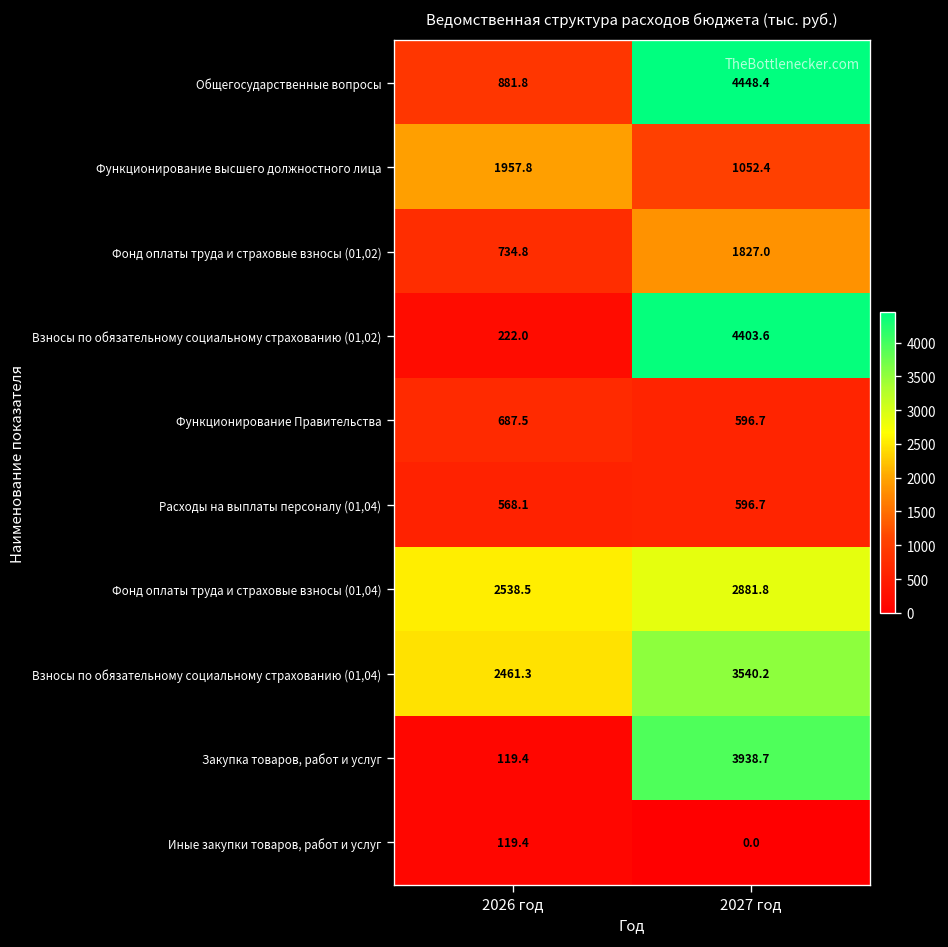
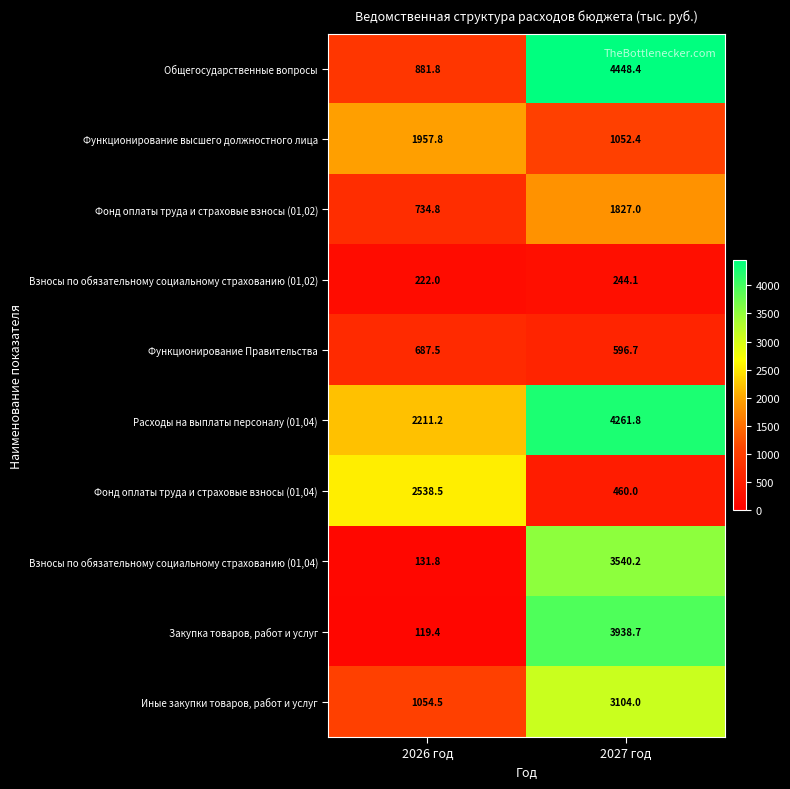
  {
    "Общегосударственные вопросы": {
      "2026 год": 881.8
    },
    "Функционирование высшего должностного лица": {
      "2026 год": 1957.8,
      "2027 год": 1052.4
    },
    "Фонд оплаты труда и страховые взносы (01,02)": {
      "2026 год": 734.8,
      "2027 год": 1827.0
    },
    "Взносы по обязательному социальному страхованию (01,02)": {
      "2026 год": 222.0,
-     "2027 год": 4403.6
+     "2027 год": 244.1
    },
    "Функционирование Правительства": {
      "2026 год": 687.5,
      "2027 год": 596.7
    },
    "Расходы на выплаты персоналу (01,04)": {
-     "2026 год": 568.1,
-     "2027 год": 596.7
+     "2026 год": 2211.2,
+     "2027 год": 4261.8
    },
    "Фонд оплаты труда и страховые взносы (01,04)": {
      "2026 год": 2538.5,
-     "2027 год": 2881.8
+     "2027 год": 460.0
    },
    "Взносы по обязательному социальному страхованию (01,04)": {
-     "2026 год": 2461.3,
+     "2026 год": 131.8,
      "2027 год": 3540.2
    },
    "Закупка товаров, работ и услуг": {
      "2026 год": 119.4,
      "2027 год": 3938.7
    },
    "Иные закупки товаров, работ и услуг": {
-     "2026 год": 119.4,
-     "2027 год": 0.0
+     "2026 год": 1054.5,
+     "2027 год": 3104.0
    }
  }
